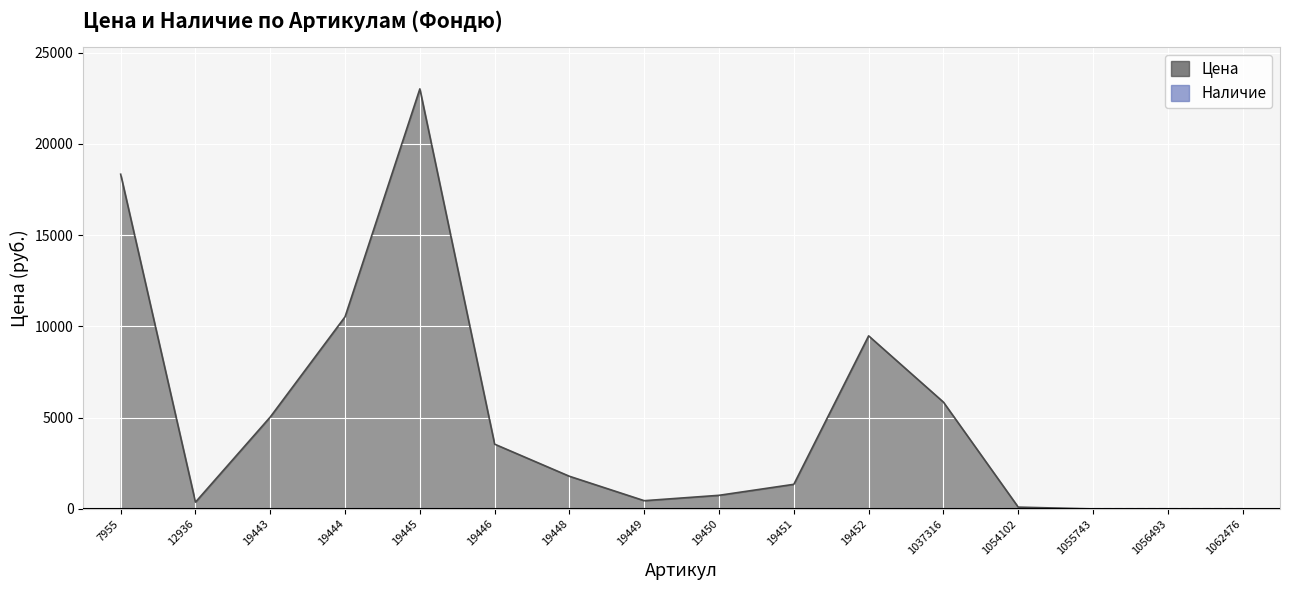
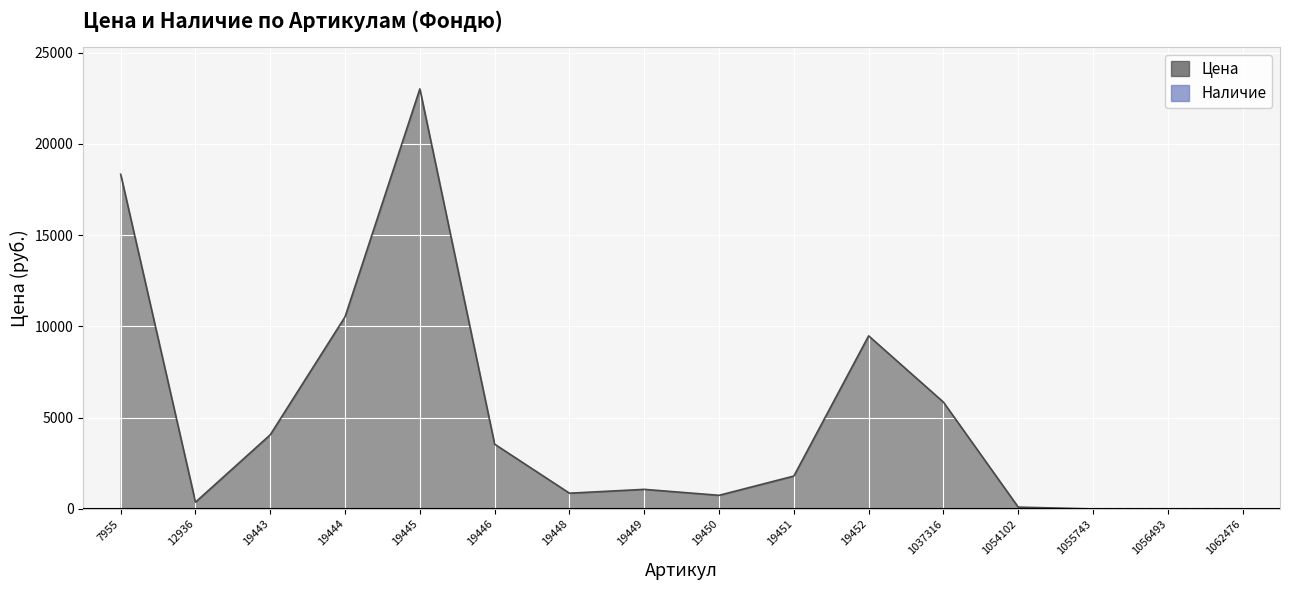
  {
    "Цена": {
      "7955": 18300,
      "12936": 400,
-     "19443": 5000,
+     "19443": 4100,
      "19444": 10500,
      "19445": 23000,
      "19446": 3600,
-     "19448": 1800,
-     "19449": 500,
+     "19448": 900,
+     "19449": 1100,
      "19450": 700,
-     "19451": 1400,
+     "19451": 1800,
      "19452": 9500,
      "1037316": 5900
    },
    "Наличие": {
      "7955": 0,
      "12936": 0,
      "19443": 0,
      "19444": 0,
      "19445": 0,
      "19446": 0,
      "19448": 0,
      "19449": 0,
      "19450": 0,
      "19451": 0,
      "19452": 0,
      "1037316": 0
    }
  }
